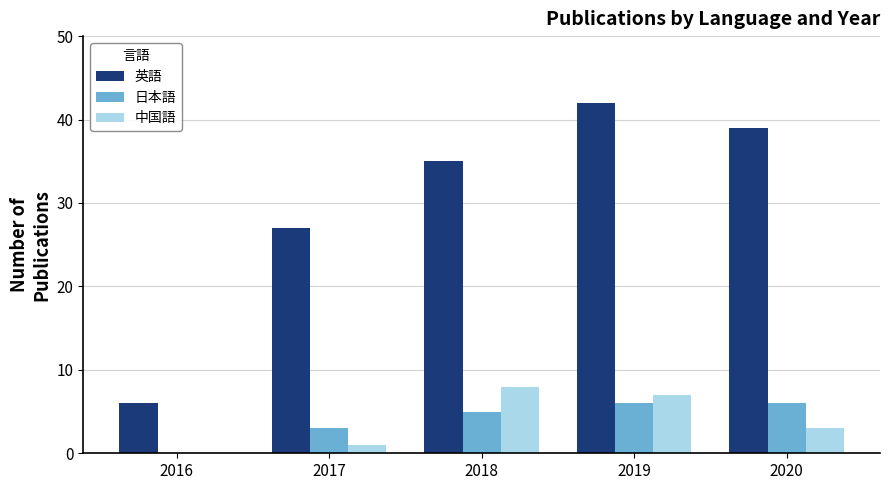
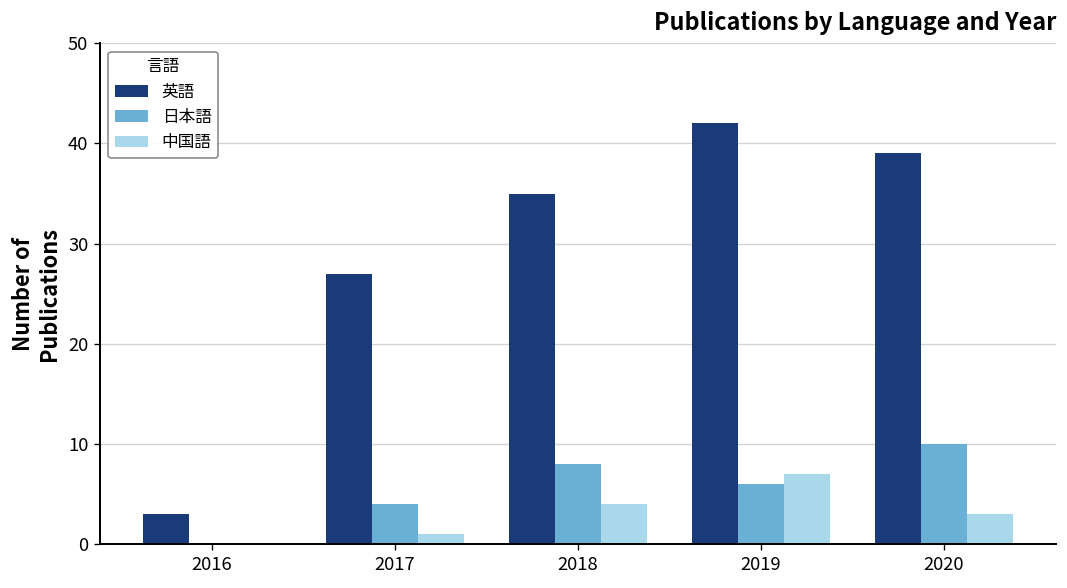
  {
    "英語": {
-     "2016": 6,
+     "2016": 3,
      "2017": 27,
      "2018": 35,
      "2019": 42,
      "2020": 39
    },
    "日本語": {
      "2016": 0,
-     "2017": 3,
-     "2018": 5,
+     "2017": 4,
+     "2018": 8,
      "2019": 6,
-     "2020": 6
+     "2020": 10
    },
    "中国語": {
      "2016": 0,
      "2017": 1,
-     "2018": 8,
+     "2018": 4,
      "2019": 7,
      "2020": 3
    }
  }
